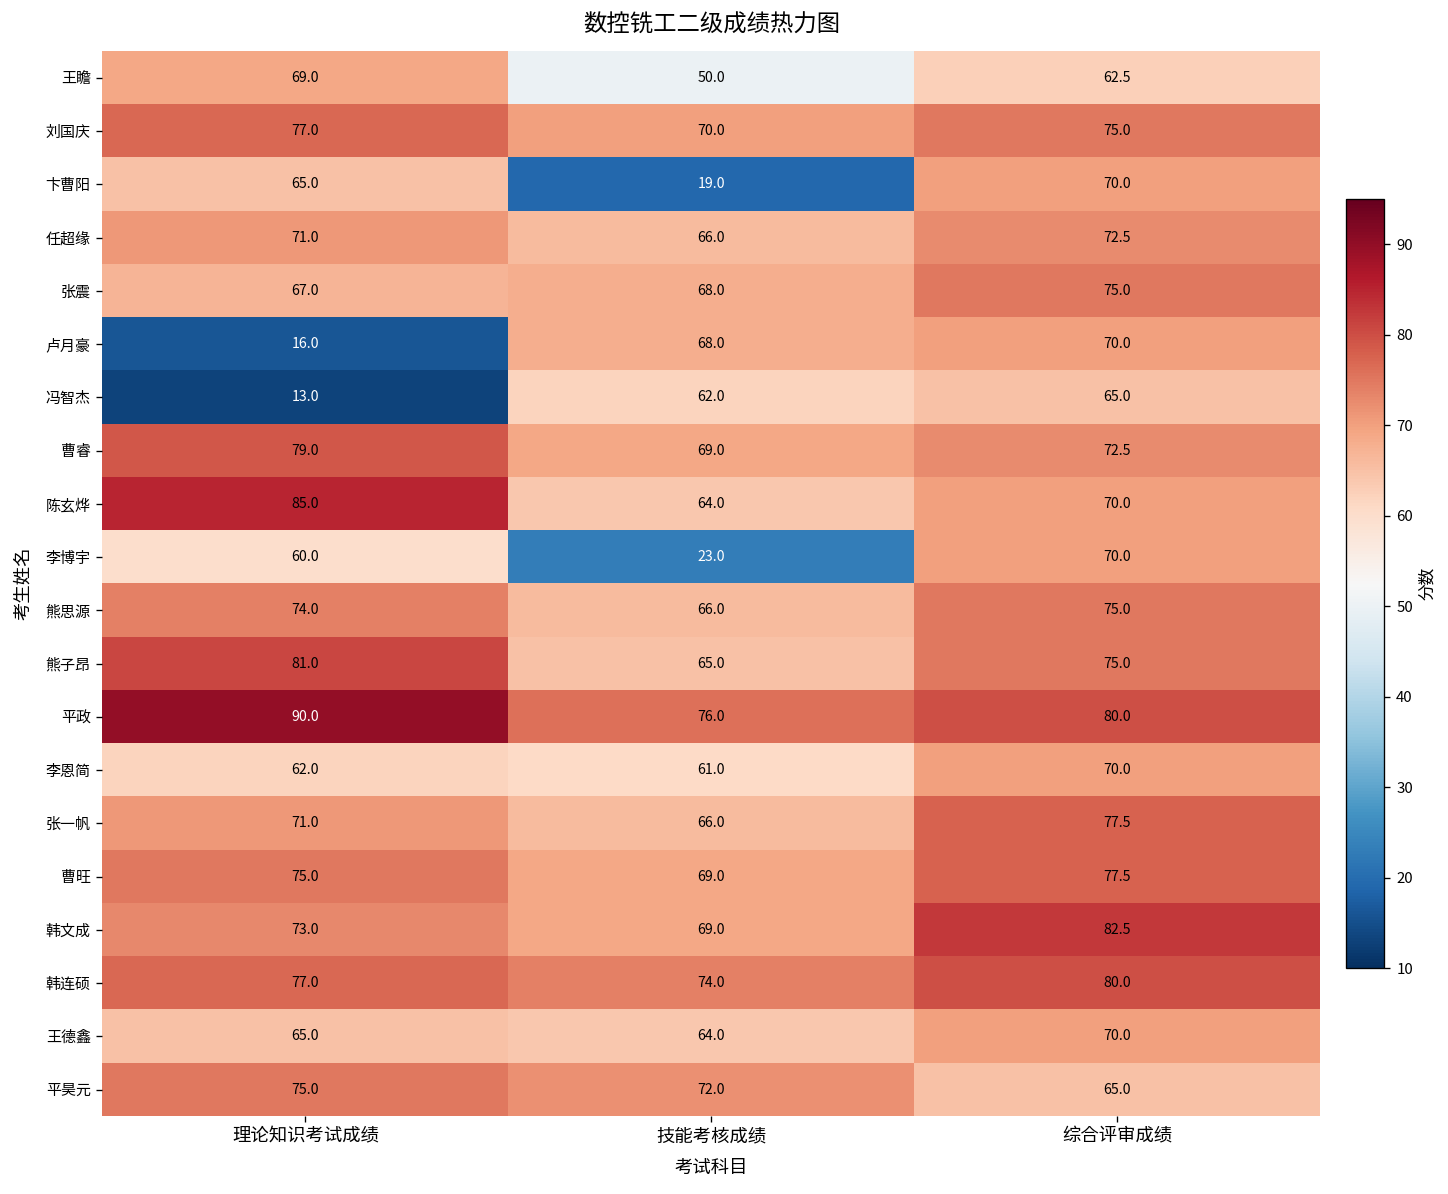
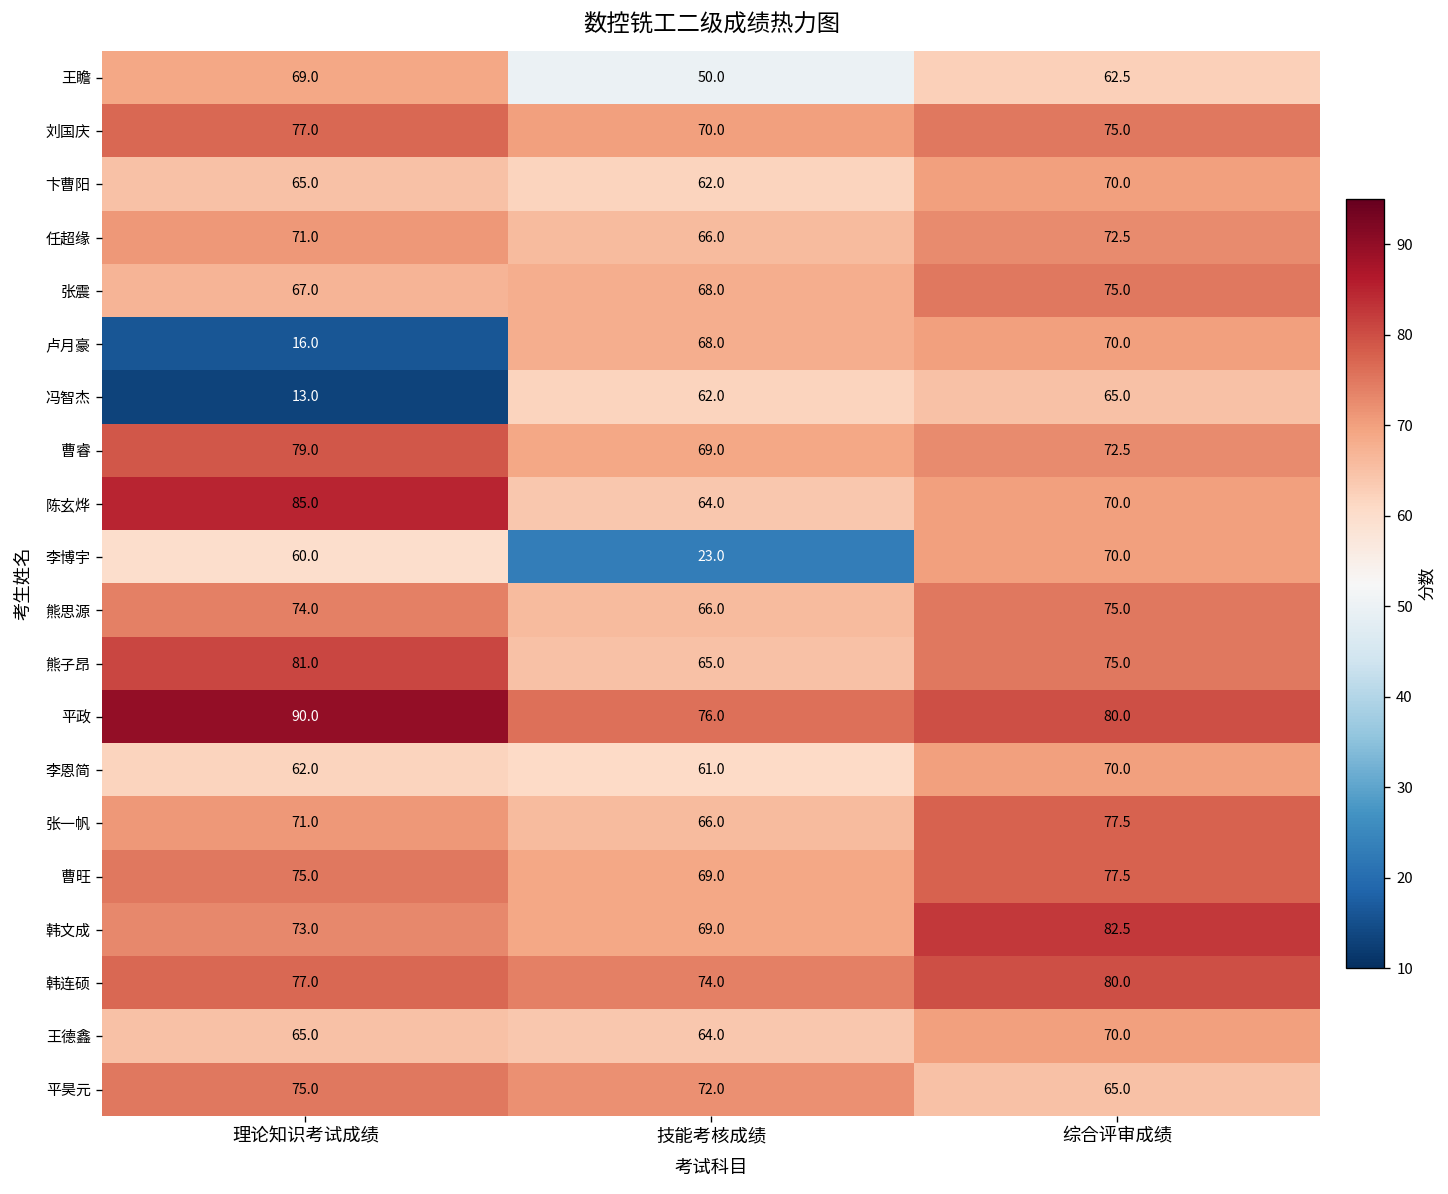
  {
    "王瞻": {
      "理论知识考试成绩": 69.0,
      "技能考核成绩": 50.0,
      "综合评审成绩": 62.5
    },
    "刘国庆": {
      "理论知识考试成绩": 77.0,
      "技能考核成绩": 70.0,
      "综合评审成绩": 75.0
    },
    "卞曹阳": {
      "理论知识考试成绩": 65.0,
-     "技能考核成绩": 19.0,
+     "技能考核成绩": 62.0,
      "综合评审成绩": 70.0
    },
    "任超缘": {
      "理论知识考试成绩": 71.0,
      "技能考核成绩": 66.0,
      "综合评审成绩": 72.5
    },
    "张震": {
      "理论知识考试成绩": 67.0,
      "技能考核成绩": 68.0,
      "综合评审成绩": 75.0
    },
    "卢月豪": {
      "理论知识考试成绩": 16.0,
      "技能考核成绩": 68.0,
      "综合评审成绩": 70.0
    },
    "冯智杰": {
      "理论知识考试成绩": 13.0,
      "技能考核成绩": 62.0,
      "综合评审成绩": 65.0
    },
    "曹睿": {
      "理论知识考试成绩": 79.0,
      "技能考核成绩": 69.0,
      "综合评审成绩": 72.5
    },
    "陈玄烨": {
      "理论知识考试成绩": 85.0,
      "技能考核成绩": 64.0,
      "综合评审成绩": 70.0
    },
    "李博宇": {
      "理论知识考试成绩": 60.0,
      "技能考核成绩": 23.0,
      "综合评审成绩": 70.0
    },
    "熊思源": {
      "理论知识考试成绩": 74.0,
      "技能考核成绩": 66.0,
      "综合评审成绩": 75.0
    },
    "熊子昂": {
      "理论知识考试成绩": 81.0,
      "技能考核成绩": 65.0,
      "综合评审成绩": 75.0
    },
    "平政": {
      "理论知识考试成绩": 90.0,
      "技能考核成绩": 76.0,
      "综合评审成绩": 80.0
    },
    "李恩简": {
      "理论知识考试成绩": 62.0,
      "技能考核成绩": 61.0,
      "综合评审成绩": 70.0
    },
    "张一帆": {
      "理论知识考试成绩": 71.0,
      "技能考核成绩": 66.0,
      "综合评审成绩": 77.5
    },
    "曹旺": {
      "理论知识考试成绩": 75.0,
      "技能考核成绩": 69.0,
      "综合评审成绩": 77.5
    },
    "韩文成": {
      "理论知识考试成绩": 73.0,
      "技能考核成绩": 69.0,
      "综合评审成绩": 82.5
    },
    "韩连硕": {
      "理论知识考试成绩": 77.0,
      "技能考核成绩": 74.0,
      "综合评审成绩": 80.0
    },
    "王德鑫": {
      "理论知识考试成绩": 65.0,
      "技能考核成绩": 64.0,
      "综合评审成绩": 70.0
    },
    "平昊元": {
      "理论知识考试成绩": 75.0,
      "技能考核成绩": 72.0,
      "综合评审成绩": 65.0
    }
  }
